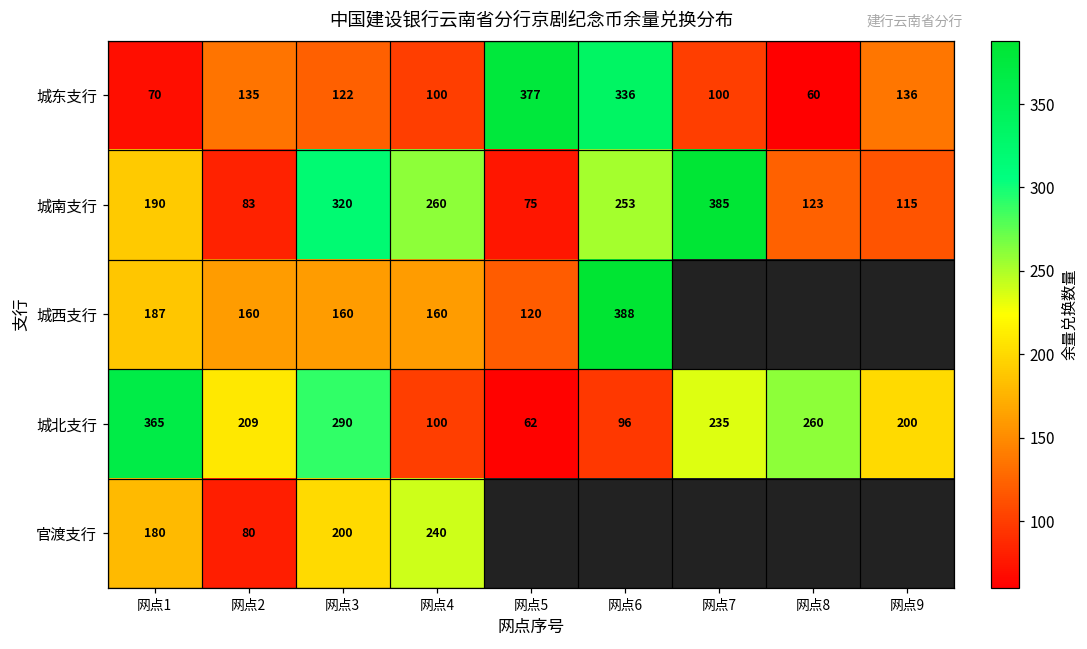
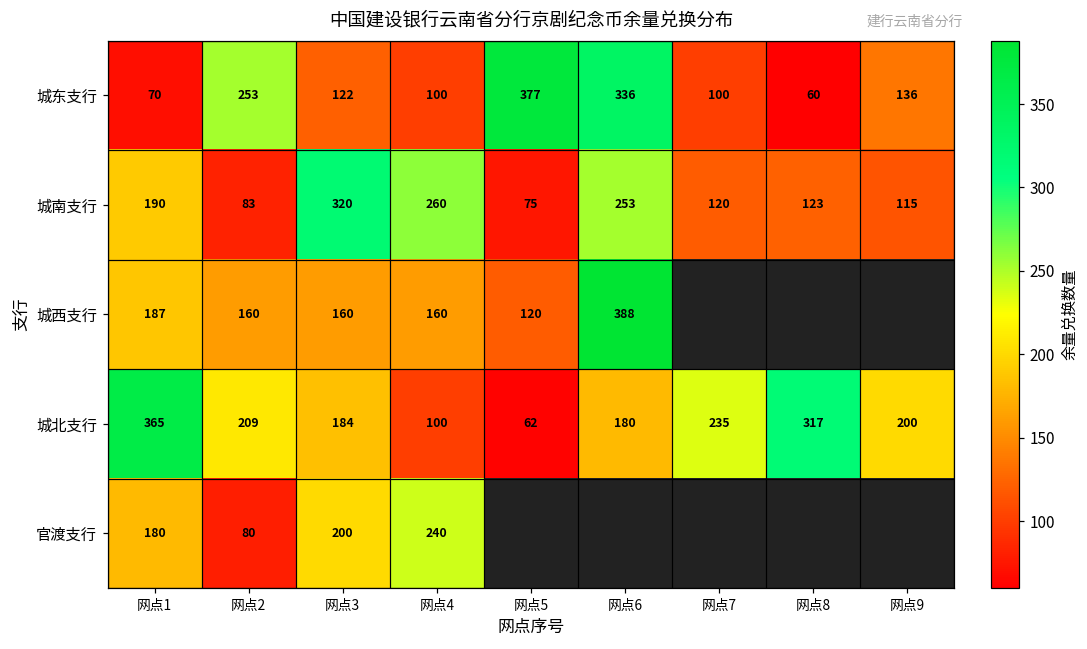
  {
    "城东支行": {
      "网点1": 70,
-     "网点2": 135,
+     "网点2": 253,
      "网点3": 122,
      "网点4": 100,
      "网点5": 377,
      "网点6": 336,
      "网点7": 100,
      "网点8": 60,
      "网点9": 136
    },
    "城南支行": {
      "网点1": 190,
      "网点2": 83,
      "网点3": 320,
      "网点4": 260,
      "网点5": 75,
      "网点6": 253,
-     "网点7": 385,
+     "网点7": 120,
      "网点8": 123,
      "网点9": 115
    },
    "城西支行": {
      "网点1": 187,
      "网点2": 160,
      "网点3": 160,
      "网点4": 160,
      "网点5": 120,
      "网点6": 388
    },
    "城北支行": {
      "网点1": 365,
      "网点2": 209,
-     "网点3": 290,
+     "网点3": 184,
      "网点4": 100,
      "网点5": 62,
-     "网点6": 96,
+     "网点6": 180,
      "网点7": 235,
-     "网点8": 260,
+     "网点8": 317,
      "网点9": 200
    },
    "官渡支行": {
      "网点1": 180,
      "网点2": 80,
      "网点3": 200,
      "网点4": 240
    }
  }
